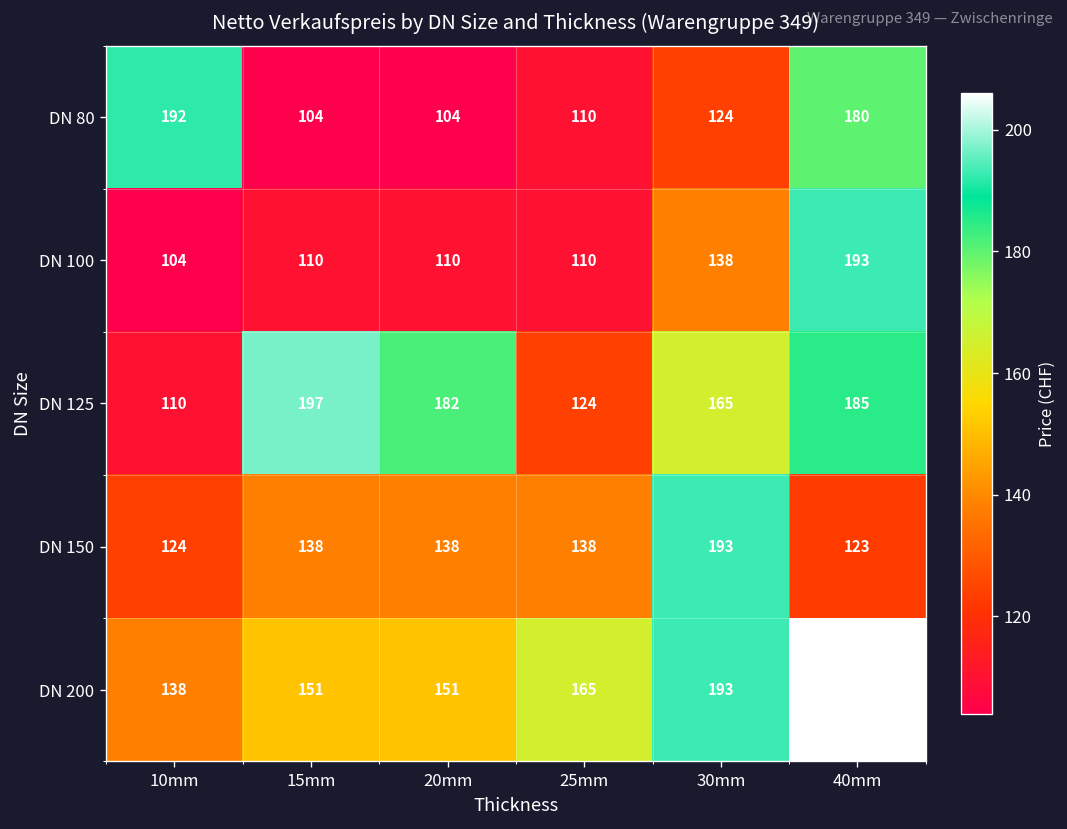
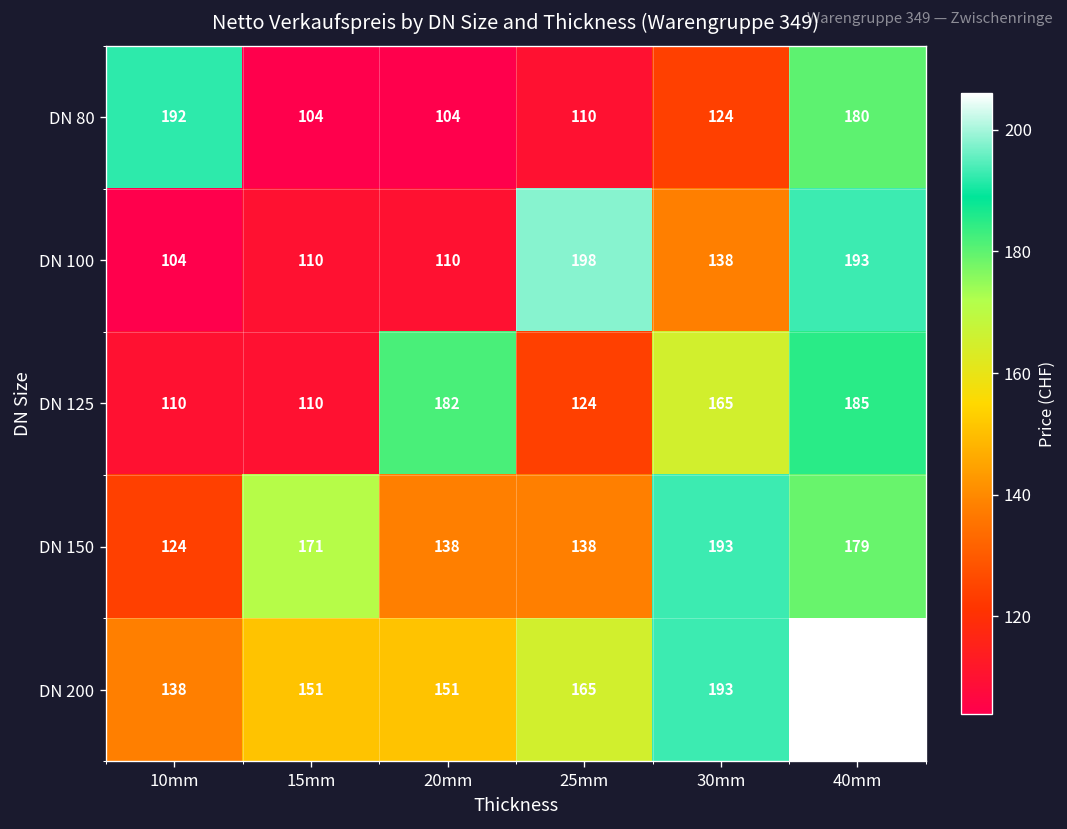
  {
    "DN 80": {
      "10mm": 192,
      "15mm": 104,
      "20mm": 104,
      "25mm": 110,
      "30mm": 124,
      "40mm": 180
    },
    "DN 100": {
      "10mm": 104,
      "15mm": 110,
      "20mm": 110,
-     "25mm": 110,
+     "25mm": 198,
      "30mm": 138,
      "40mm": 193
    },
    "DN 125": {
      "10mm": 110,
-     "15mm": 197,
+     "15mm": 110,
      "20mm": 182,
      "25mm": 124,
      "30mm": 165,
      "40mm": 185
    },
    "DN 150": {
      "10mm": 124,
-     "15mm": 138,
+     "15mm": 171,
      "20mm": 138,
      "25mm": 138,
      "30mm": 193,
-     "40mm": 123
+     "40mm": 179
    },
    "DN 200": {
      "10mm": 138,
      "15mm": 151,
      "20mm": 151,
      "25mm": 165,
      "30mm": 193
    }
  }
